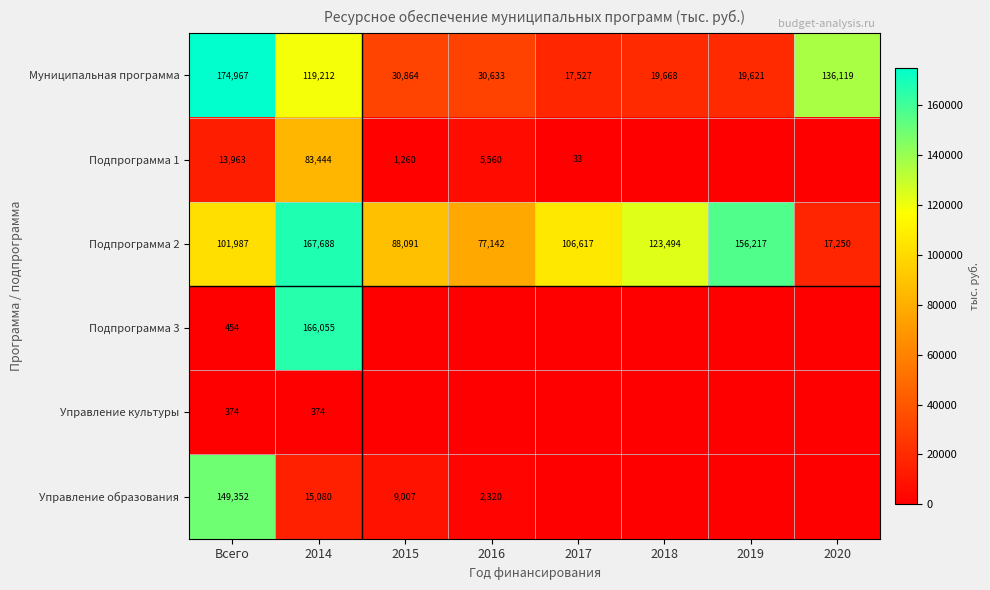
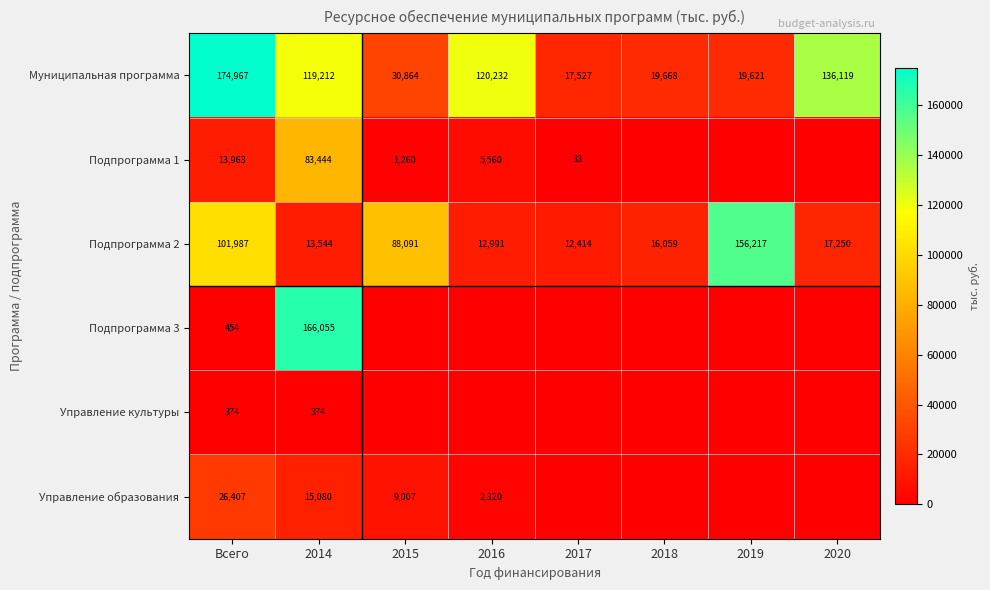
  {
    "Муниципальная программа": {
      "Всего": "174,967",
      "2014": "119,212",
      "2015": "30,864",
-     "2016": "30,633",
+     "2016": "120,232",
      "2017": "17,527",
      "2018": "19,668",
      "2019": "19,621",
      "2020": "136,119"
    },
    "Подпрограмма 1": {
      "Всего": "13,963",
      "2014": "83,444",
      "2015": "1,260",
      "2016": "5,560",
      "2017": "33"
    },
    "Подпрограмма 2": {
      "Всего": "101,987",
-     "2014": "167,688",
+     "2014": "13,544",
      "2015": "88,091",
-     "2016": "77,142",
-     "2017": "106,617",
-     "2018": "123,494",
+     "2016": "12,991",
+     "2017": "12,414",
+     "2018": "16,059",
      "2019": "156,217",
      "2020": "17,250"
    },
    "Подпрограмма 3": {
      "Всего": "454",
      "2014": "166,055"
    },
    "Управление культуры": {
      "Всего": "374",
      "2014": "374"
    },
    "Управление образования": {
-     "Всего": "149,352",
+     "Всего": "26,407",
      "2014": "15,080",
      "2015": "9,007",
      "2016": "2,320"
    }
  }
